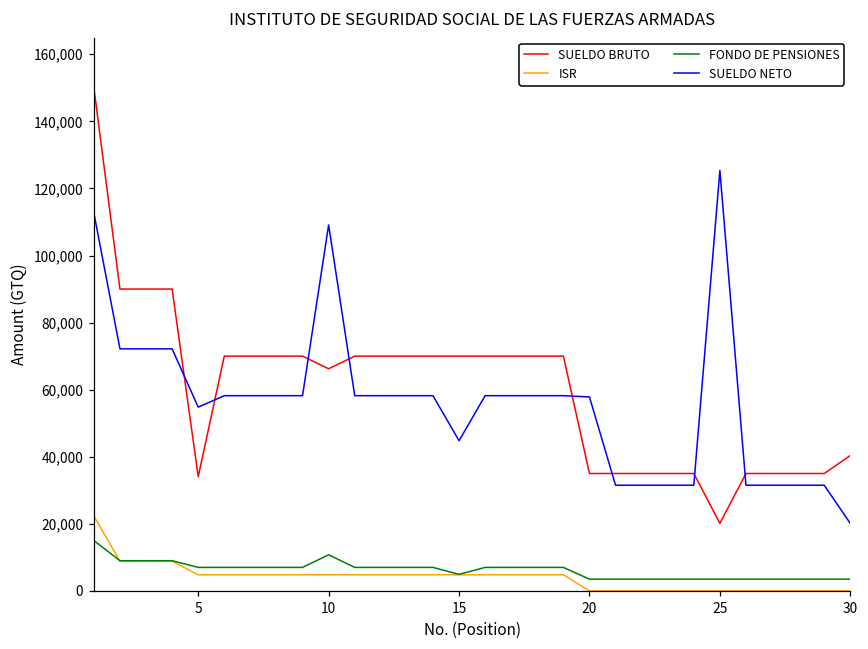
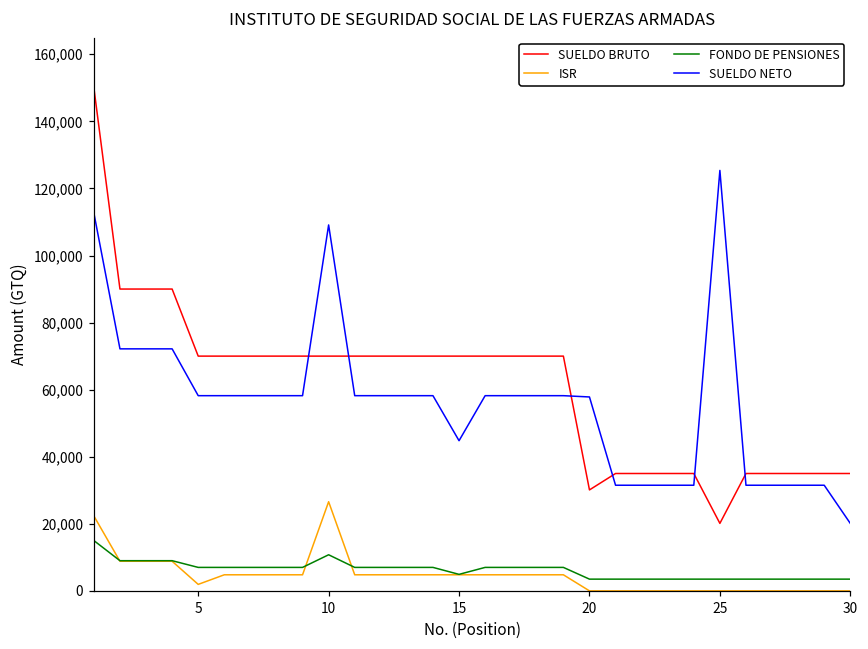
  {
    "SUELDO BRUTO": {
-     "5": "34,000",
-     "10": "66,000",
+     "5": "70,000",
+     "10": "70,000",
      "15": "70,000",
-     "20": "35,000",
+     "20": "30,000",
      "25": "20,000",
-     "30": "40,000"
+     "30": "35,000"
    },
    "ISR": {
-     "5": "5,000",
-     "10": "5,000",
+     "5": "2,000",
+     "10": "27,000",
      "20": "0",
      "25": "0",
      "30": "0"
    },
    "FONDO DE PENSIONES": {
      "5": "7,000",
      "10": "11,000",
      "20": "4,000",
      "25": "4,000",
      "30": "4,000"
    },
    "SUELDO NETO": {
-     "5": "55,000",
+     "5": "58,000",
      "10": "109,000",
      "15": "45,000",
      "20": "58,000",
      "25": "125,000",
      "30": "20,000"
    }
  }
